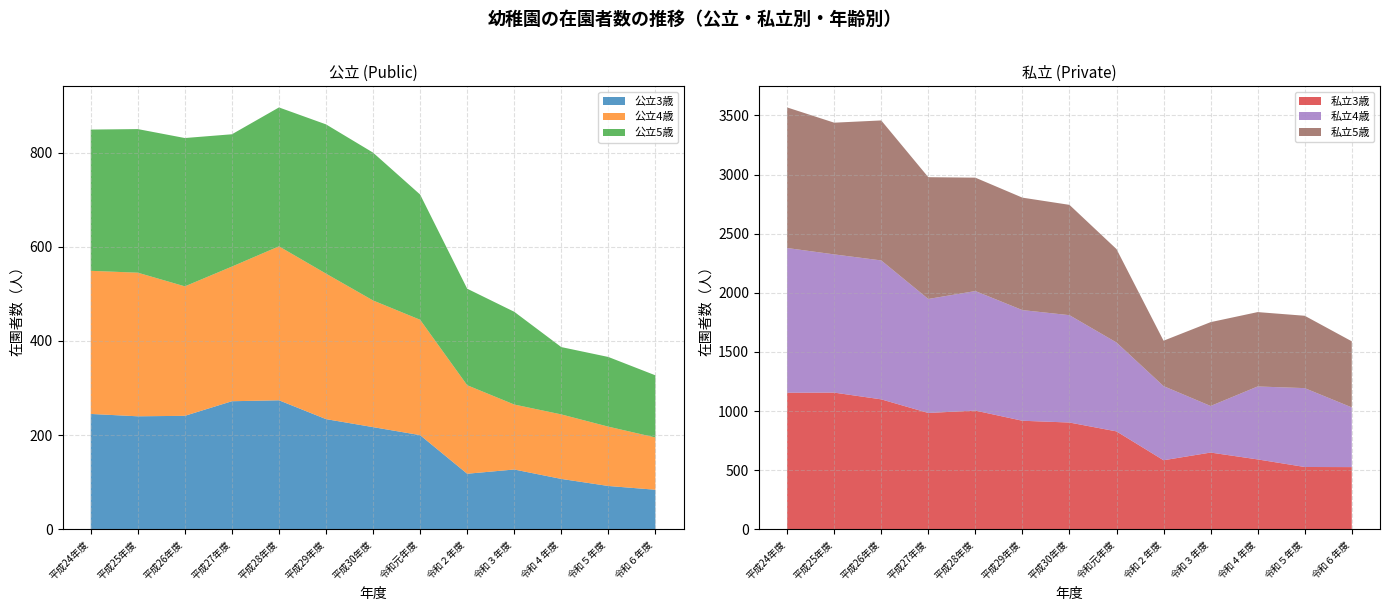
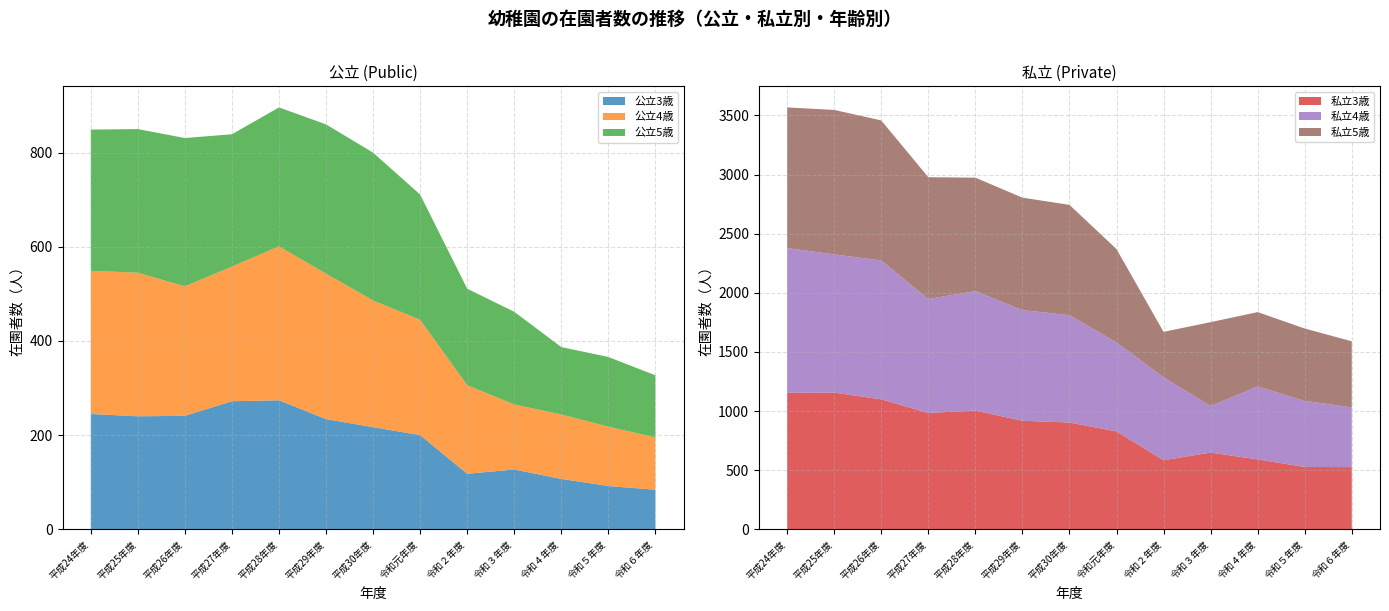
  {
    "私立 (Private)": {
      "私立3歳": {
        "平成24年度": 1160,
        "平成25年度": 1160,
        "平成26年度": 1100,
        "平成27年度": 980,
        "平成28年度": 1000,
        "平成29年度": 920,
        "平成30年度": 900,
        "令和元年度": 830,
        "令和２年度": 580,
        "令和３年度": 650,
        "令和４年度": 590,
        "令和５年度": 530,
        "令和６年度": 530
      },
      "私立4歳": {
        "平成24年度": 1220,
        "平成25年度": 1170,
        "平成26年度": 1180,
        "平成27年度": 960,
        "平成28年度": 1010,
        "平成29年度": 940,
        "平成30年度": 910,
        "令和元年度": 750,
-       "令和２年度": 630,
+       "令和２年度": 700,
        "令和３年度": 390,
        "令和４年度": 620,
-       "令和５年度": 670,
+       "令和５年度": 560,
        "令和６年度": 510
      },
      "私立5歳": {
        "平成24年度": 1190,
-       "平成25年度": 1110,
+       "平成25年度": 1220,
        "平成26年度": 1180,
        "平成27年度": 1030,
        "平成28年度": 960,
        "平成29年度": 950,
        "平成30年度": 930,
        "令和元年度": 790,
        "令和２年度": 380,
        "令和３年度": 710,
        "令和４年度": 630,
        "令和５年度": 610,
        "令和６年度": 560
      }
    }
  }
